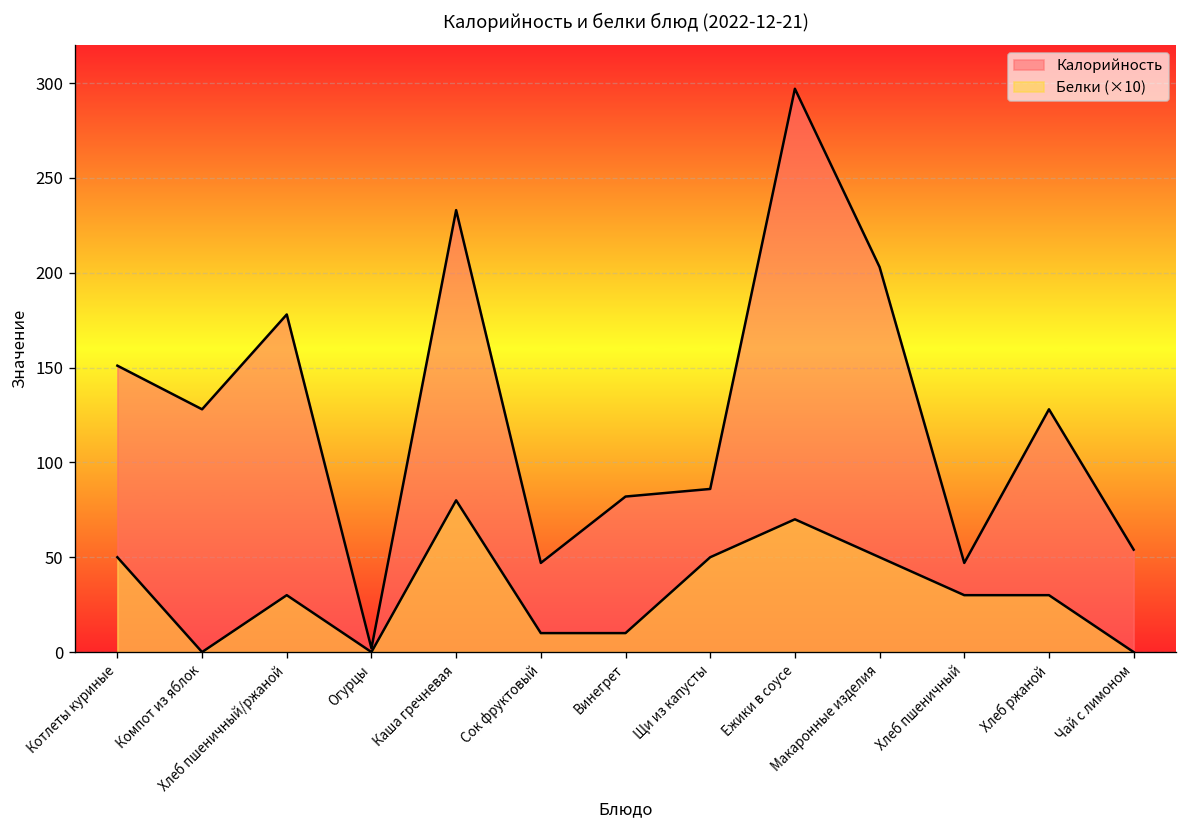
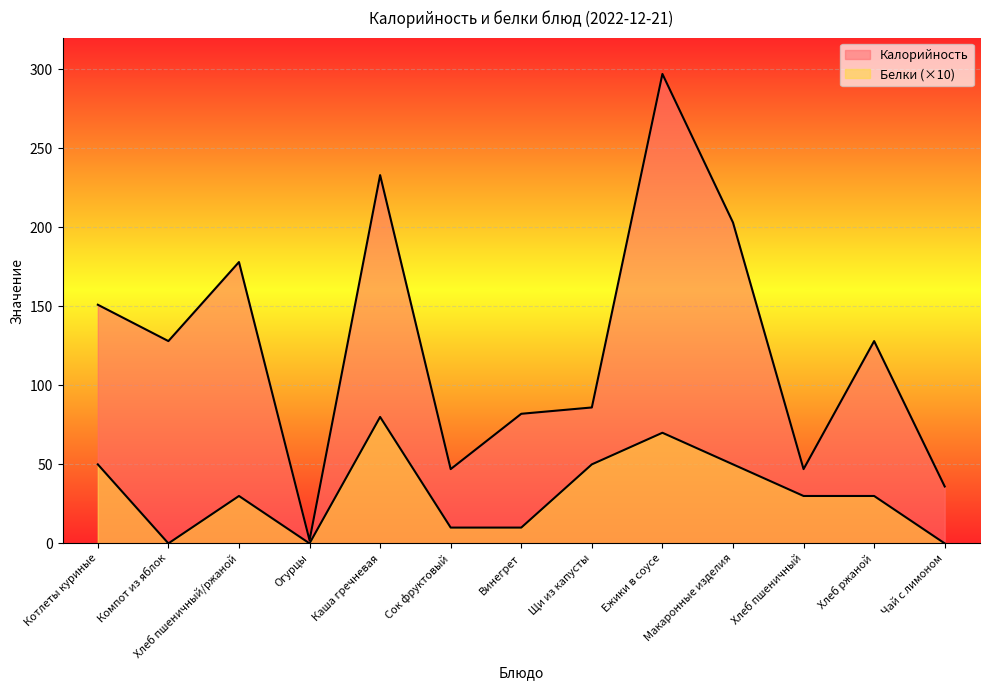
  {
    "Калорийность": {
      "Котлеты куриные": 151,
      "Компот из яблок": 128,
      "Хлеб пшеничный/ржаной": 178,
      "Огурцы": 2,
      "Каша гречневая": 233,
      "Сок фруктовый": 47,
      "Винегрет": 82,
      "Щи из капусты": 86,
      "Ежики в соусе": 297,
      "Макаронные изделия": 203,
      "Хлеб пшеничный": 47,
      "Хлеб ржаной": 128,
-     "Чай с лимоном": 54
+     "Чай с лимоном": 36
    },
    "Белки (×10)": {
      "Котлеты куриные": 50,
      "Компот из яблок": 0,
      "Хлеб пшеничный/ржаной": 30,
      "Огурцы": 0,
      "Каша гречневая": 80,
      "Сок фруктовый": 10,
      "Винегрет": 10,
      "Щи из капусты": 50,
      "Ежики в соусе": 70,
      "Макаронные изделия": 50,
      "Хлеб пшеничный": 30,
      "Хлеб ржаной": 30,
      "Чай с лимоном": 0
    }
  }
